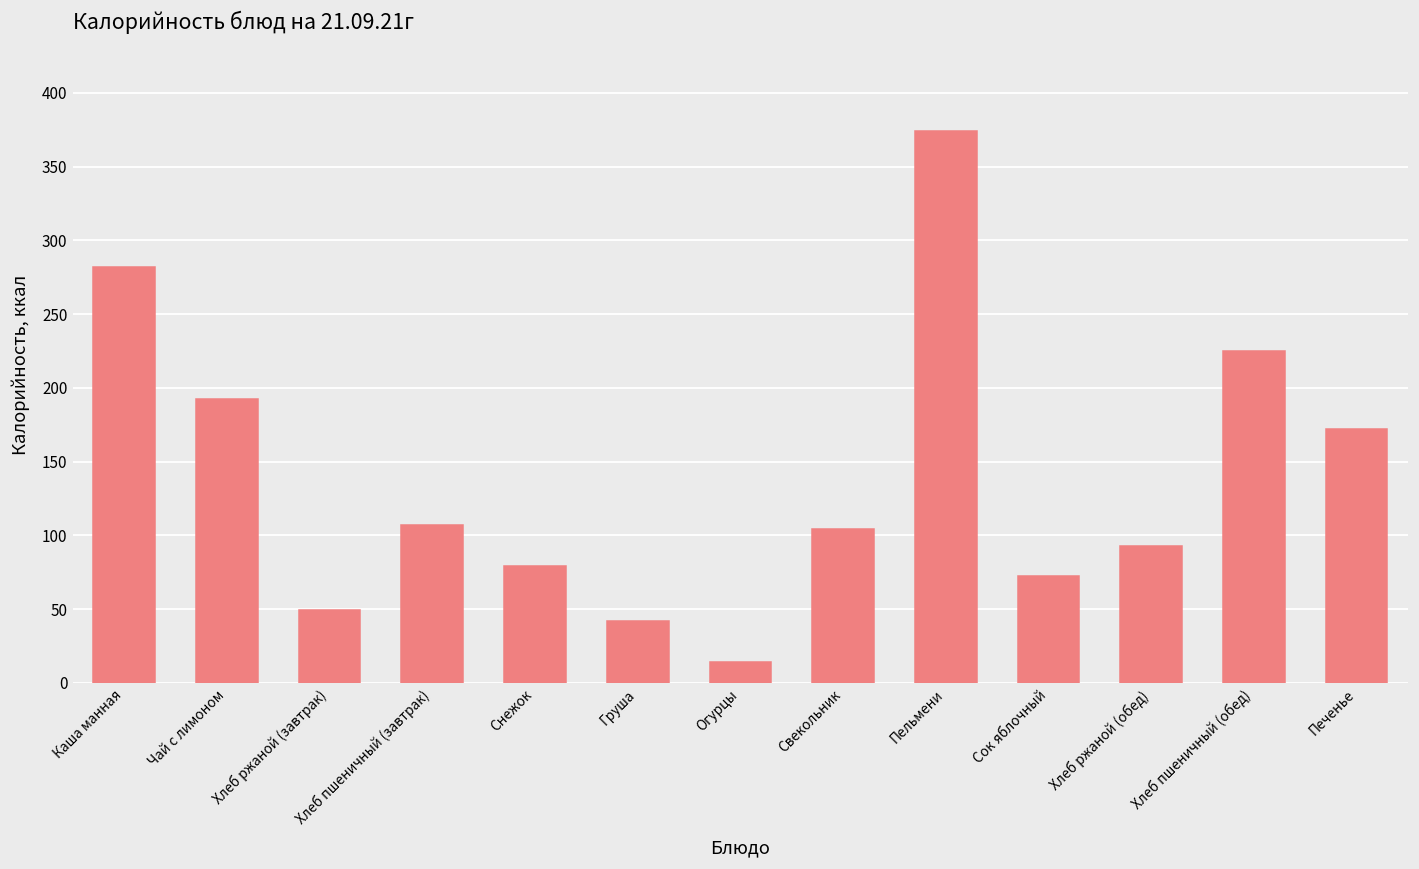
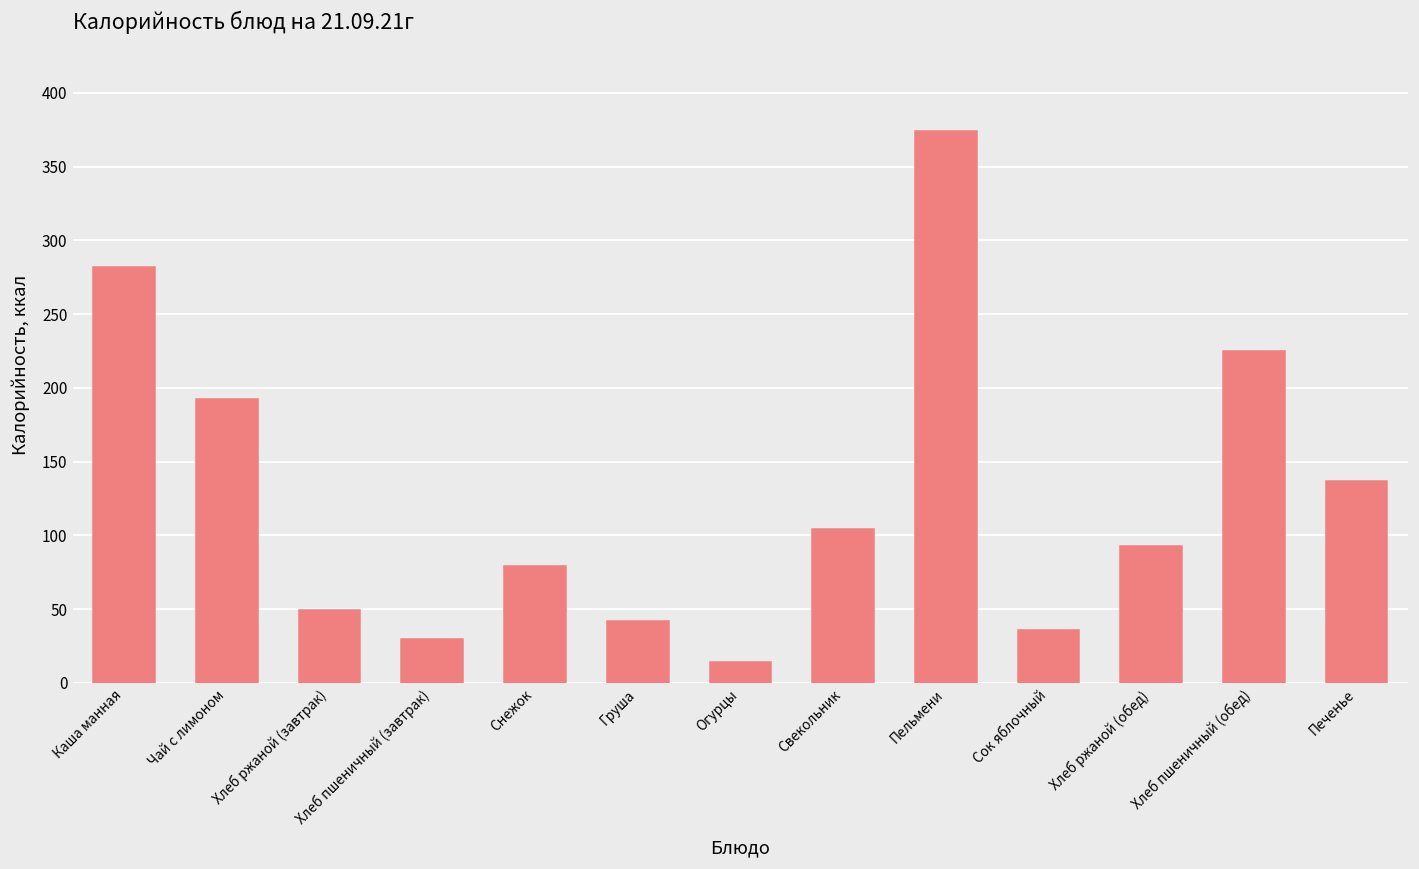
  {
    "Каша манная": 282,
    "Чай с лимоном": 193,
    "Хлеб ржаной (завтрак)": 50,
-   "Хлеб пшеничный (завтрак)": 107,
+   "Хлеб пшеничный (завтрак)": 30,
    "Снежок": 79,
    "Груша": 42,
    "Огурцы": 14,
    "Свекольник": 104,
    "Пельмени": 374,
-   "Сок яблочный": 72,
+   "Сок яблочный": 36,
    "Хлеб ржаной (обед)": 93,
    "Хлеб пшеничный (обед)": 225,
-   "Печенье": 172
+   "Печенье": 137
  }
